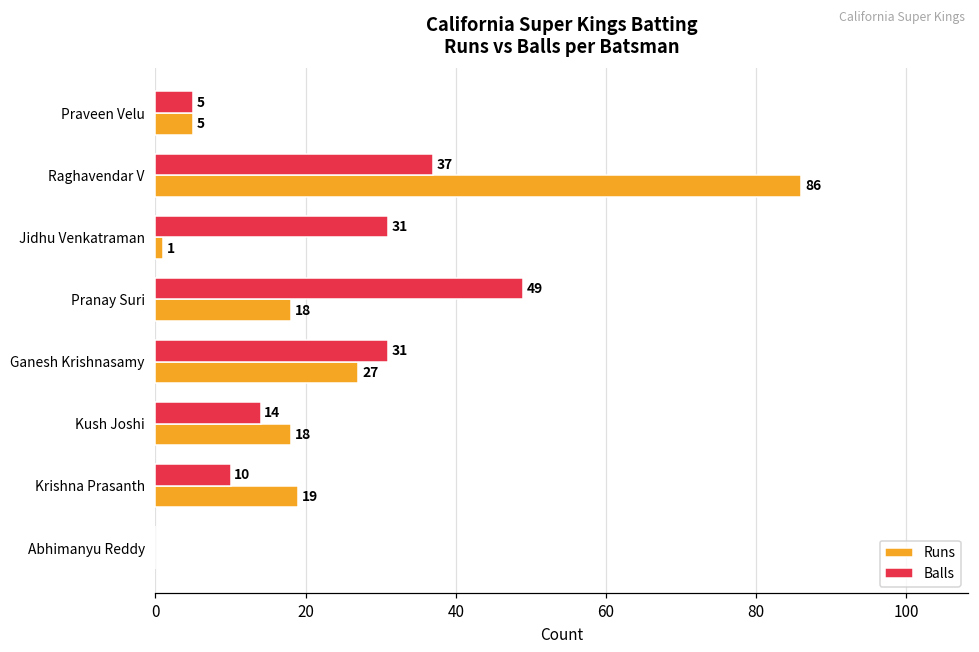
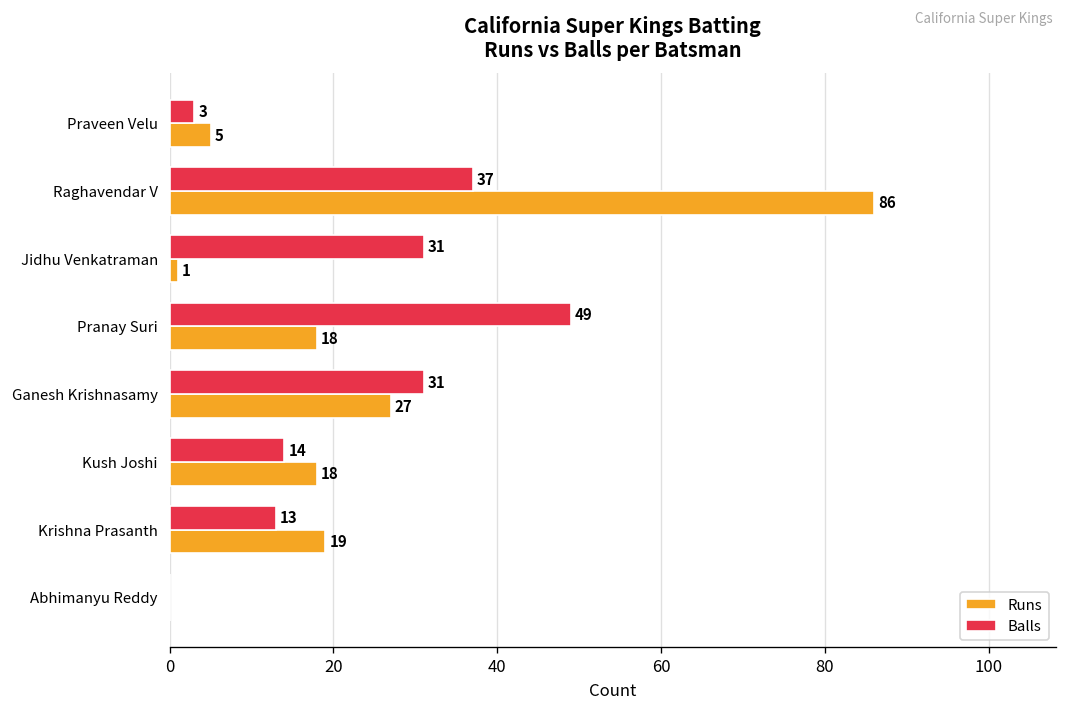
  {
    "Runs": {
      "Praveen Velu": 5,
      "Raghavendar V": 86,
      "Jidhu Venkatraman": 1,
      "Pranay Suri": 18,
      "Ganesh Krishnasamy": 27,
      "Kush Joshi": 18,
      "Krishna Prasanth": 19
    },
    "Balls": {
-     "Praveen Velu": 5,
+     "Praveen Velu": 3,
      "Raghavendar V": 37,
      "Jidhu Venkatraman": 31,
      "Pranay Suri": 49,
      "Ganesh Krishnasamy": 31,
      "Kush Joshi": 14,
-     "Krishna Prasanth": 10
+     "Krishna Prasanth": 13
    }
  }
